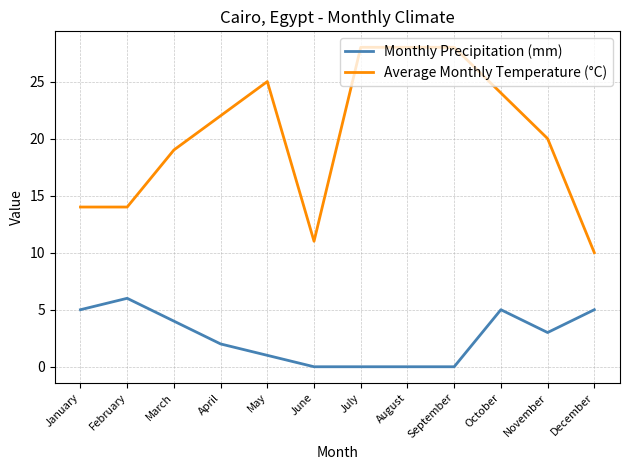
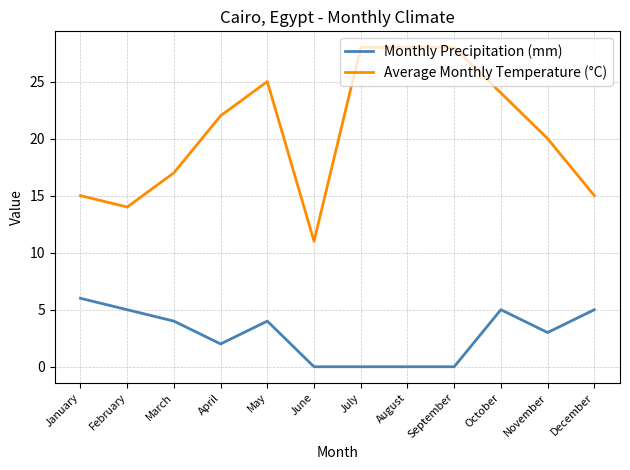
  {
    "Monthly Precipitation (mm)": {
-     "January": 5,
-     "February": 6,
+     "January": 6,
+     "February": 5,
      "March": 4,
      "April": 2,
-     "May": 1,
+     "May": 4,
      "June": 0,
      "July": 0,
      "August": 0,
      "September": 0,
      "October": 5,
      "November": 3,
      "December": 5
    },
    "Average Monthly Temperature (°C)": {
-     "January": 14,
+     "January": 15,
      "February": 14,
-     "March": 19,
+     "March": 17,
      "April": 22,
      "May": 25,
      "June": 11,
      "October": 24,
      "November": 20,
-     "December": 10
+     "December": 15
    }
  }
